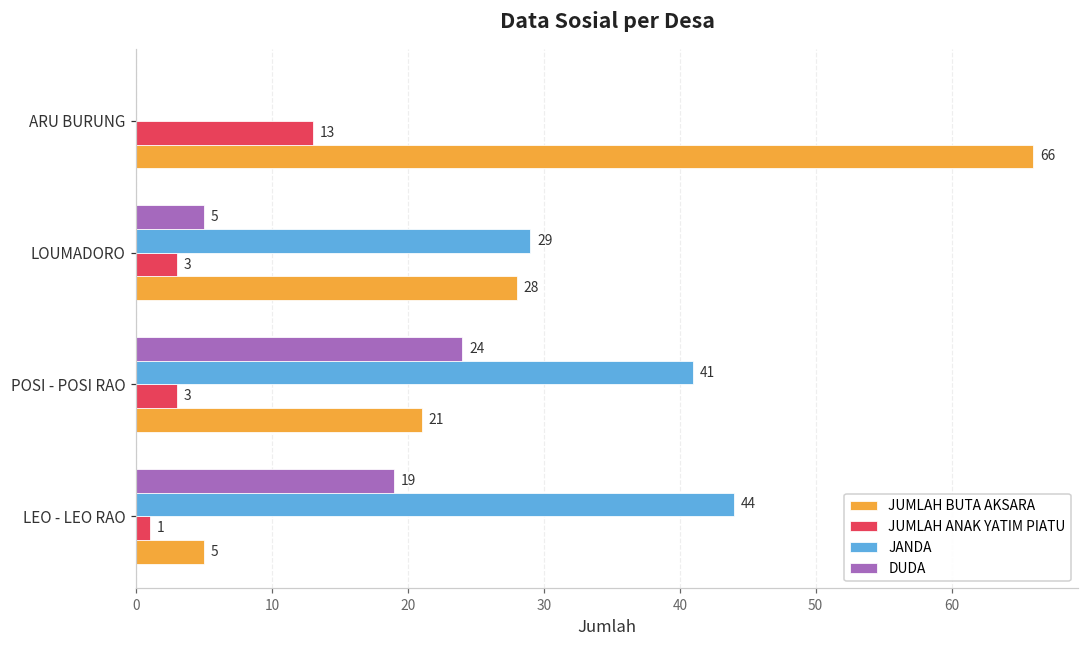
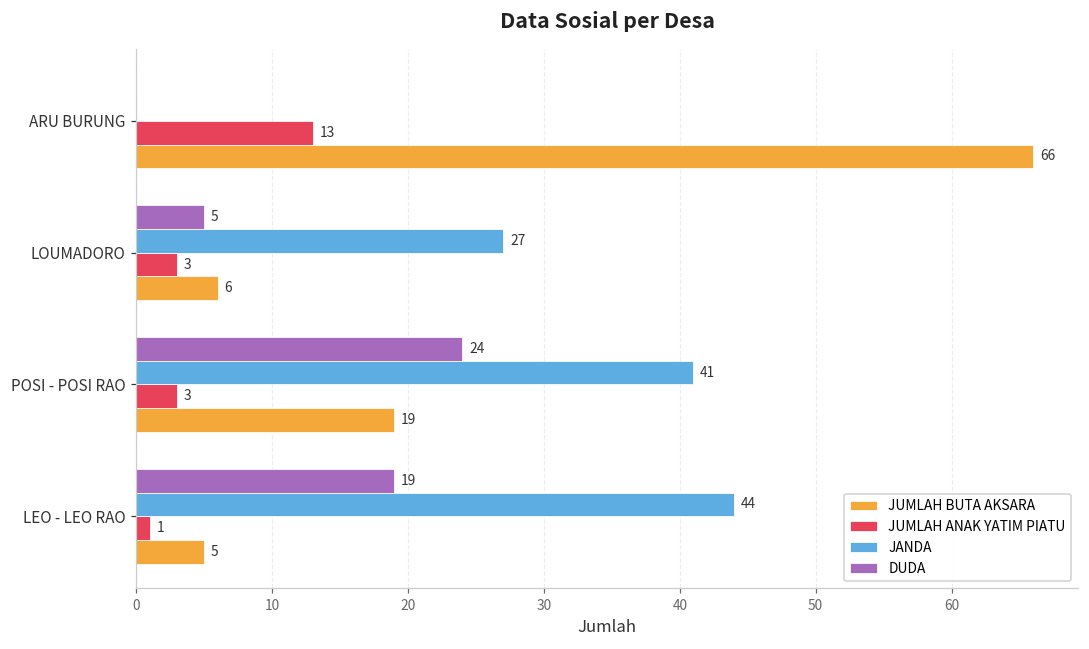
  {
    "JUMLAH BUTA AKSARA": {
      "ARU BURUNG": 66,
-     "LOUMADORO": 28,
-     "POSI - POSI RAO": 21,
+     "LOUMADORO": 6,
+     "POSI - POSI RAO": 19,
      "LEO - LEO RAO": 5
    },
    "JUMLAH ANAK YATIM PIATU": {
      "ARU BURUNG": 13,
      "LOUMADORO": 3,
      "POSI - POSI RAO": 3,
      "LEO - LEO RAO": 1
    },
    "JANDA": {
-     "LOUMADORO": 29,
+     "LOUMADORO": 27,
      "POSI - POSI RAO": 41,
      "LEO - LEO RAO": 44
    },
    "DUDA": {
      "LOUMADORO": 5,
      "POSI - POSI RAO": 24,
      "LEO - LEO RAO": 19
    }
  }
